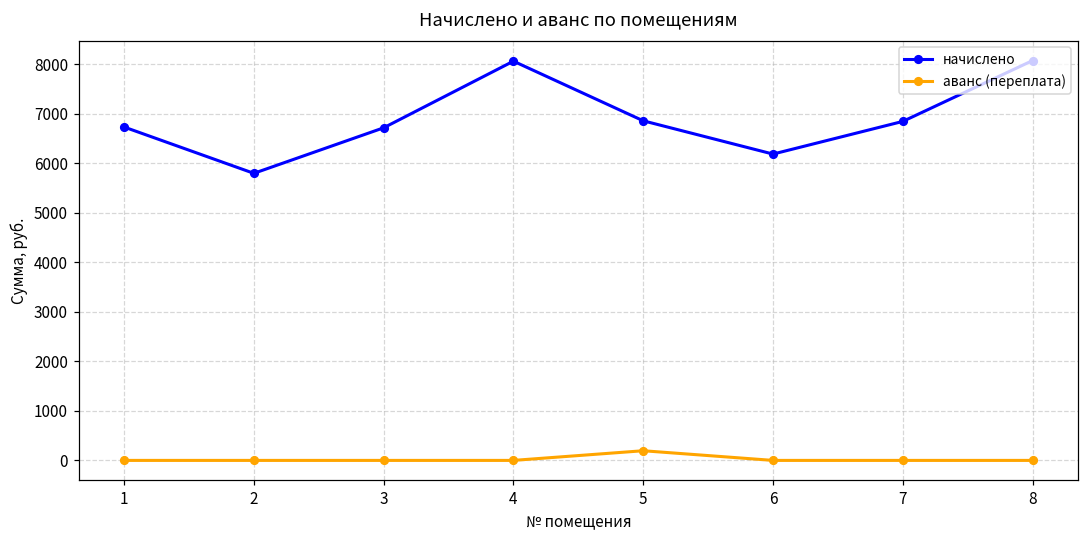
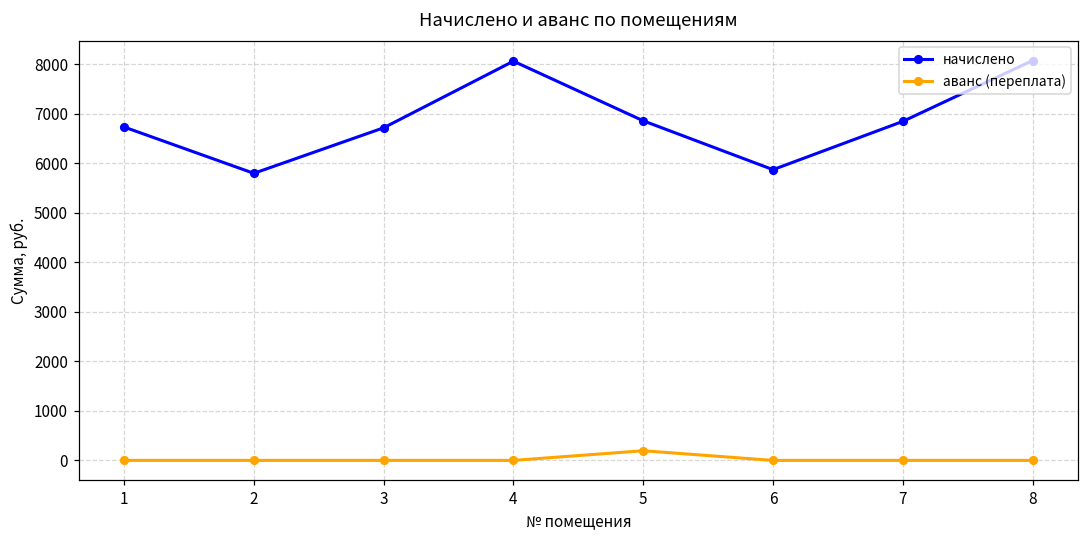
  {
    "начислено": {
      "1": 6700,
      "2": 5800,
      "3": 6700,
      "4": 8100,
      "5": 6900,
-     "6": 6200,
+     "6": 5900,
      "7": 6800
    },
    "аванс (переплата)": {
      "1": 0,
      "2": 0,
      "3": 0,
      "4": 0,
      "5": 200,
      "6": 0,
      "7": 0,
      "8": 0
    }
  }
